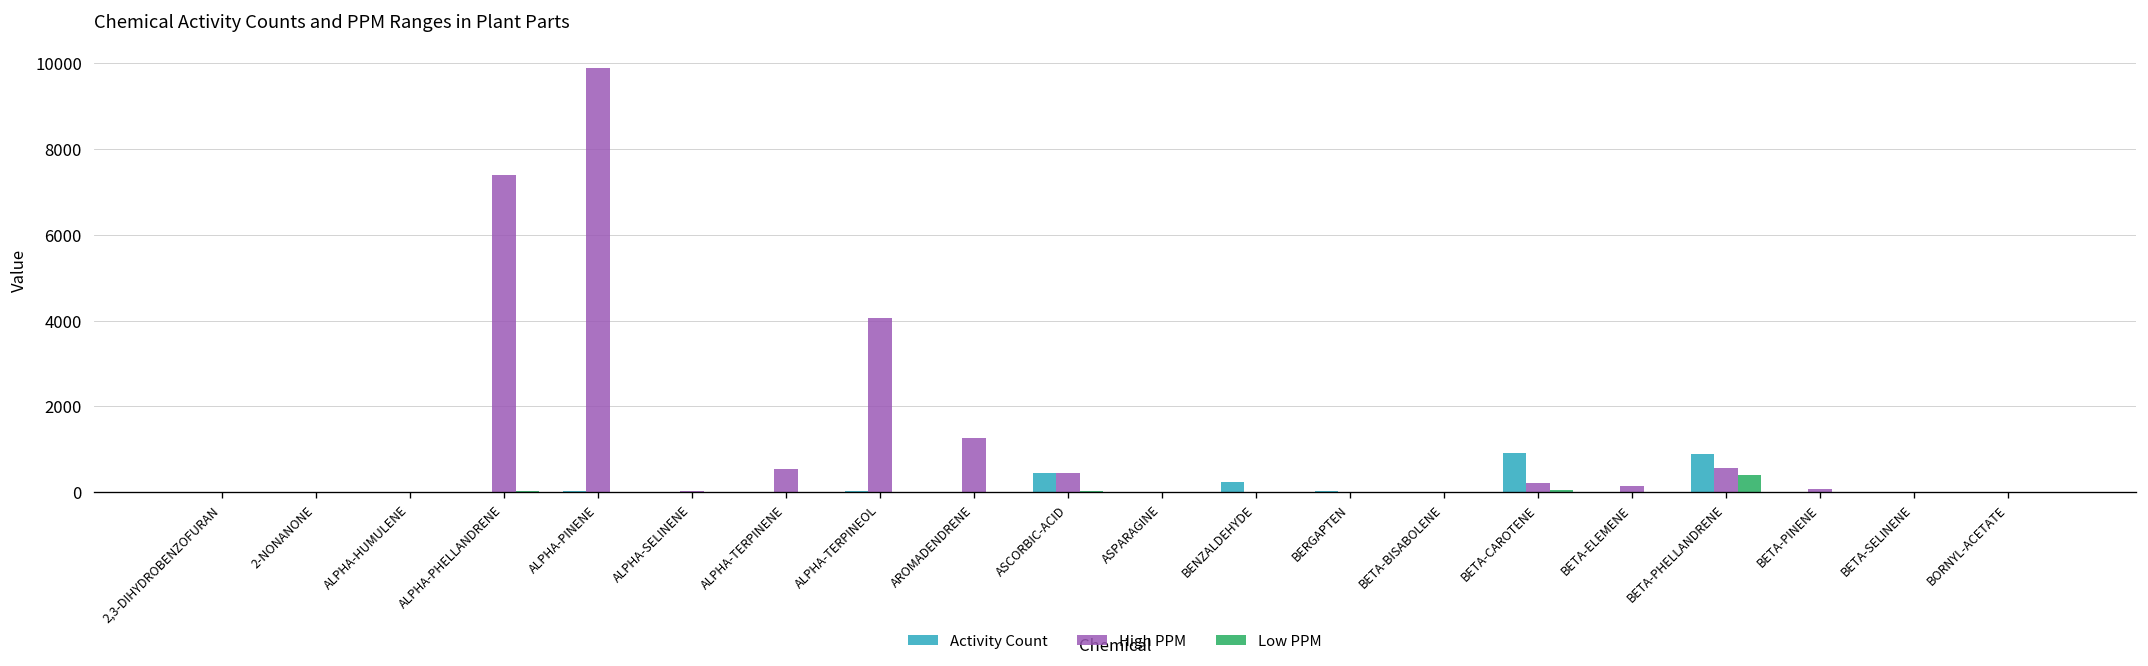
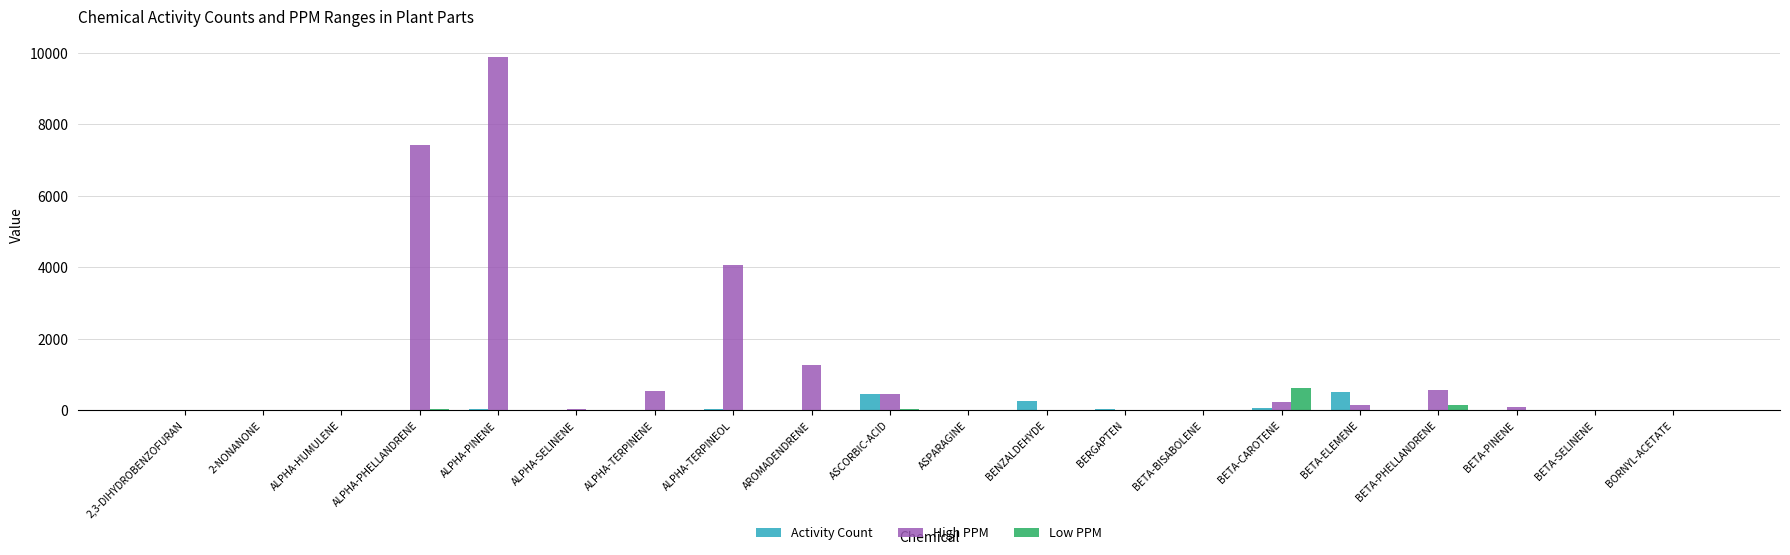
  {
    "Activity Count": {
      "ASCORBIC-ACID": 400,
      "BENZALDEHYDE": 200,
-     "BETA-CAROTENE": 900,
-     "BETA-ELEMENE": 0,
-     "BETA-PHELLANDRENE": 900
+     "BETA-CAROTENE": 100,
+     "BETA-ELEMENE": 500,
+     "BETA-PHELLANDRENE": 0
    },
    "High PPM": {
      "ALPHA-PHELLANDRENE": 7400,
      "ALPHA-PINENE": 9900,
      "ALPHA-TERPINENE": 500,
      "ALPHA-TERPINEOL": 4100,
      "AROMADENDRENE": 1300,
      "ASCORBIC-ACID": 400,
      "ASPARAGINE": 0,
      "BETA-BISABOLENE": 0,
      "BETA-CAROTENE": 200,
      "BETA-ELEMENE": 200,
      "BETA-PHELLANDRENE": 600,
      "BETA-PINENE": 100
    },
    "Low PPM": {
      "2,3-DIHYDROBENZOFURAN": 0,
      "2-NONANONE": 0,
      "ALPHA-HUMULENE": 0,
      "ALPHA-PINENE": 0,
      "ALPHA-SELINENE": 0,
      "ALPHA-TERPINENE": 0,
      "ALPHA-TERPINEOL": 0,
      "AROMADENDRENE": 0,
      "ASPARAGINE": 0,
      "BENZALDEHYDE": 0,
      "BERGAPTEN": 0,
      "BETA-BISABOLENE": 0,
-     "BETA-CAROTENE": 100,
-     "BETA-PHELLANDRENE": 400,
+     "BETA-CAROTENE": 600,
+     "BETA-PHELLANDRENE": 100,
      "BETA-PINENE": 0,
      "BETA-SELINENE": 0,
      "BORNYL-ACETATE": 0
    }
  }
